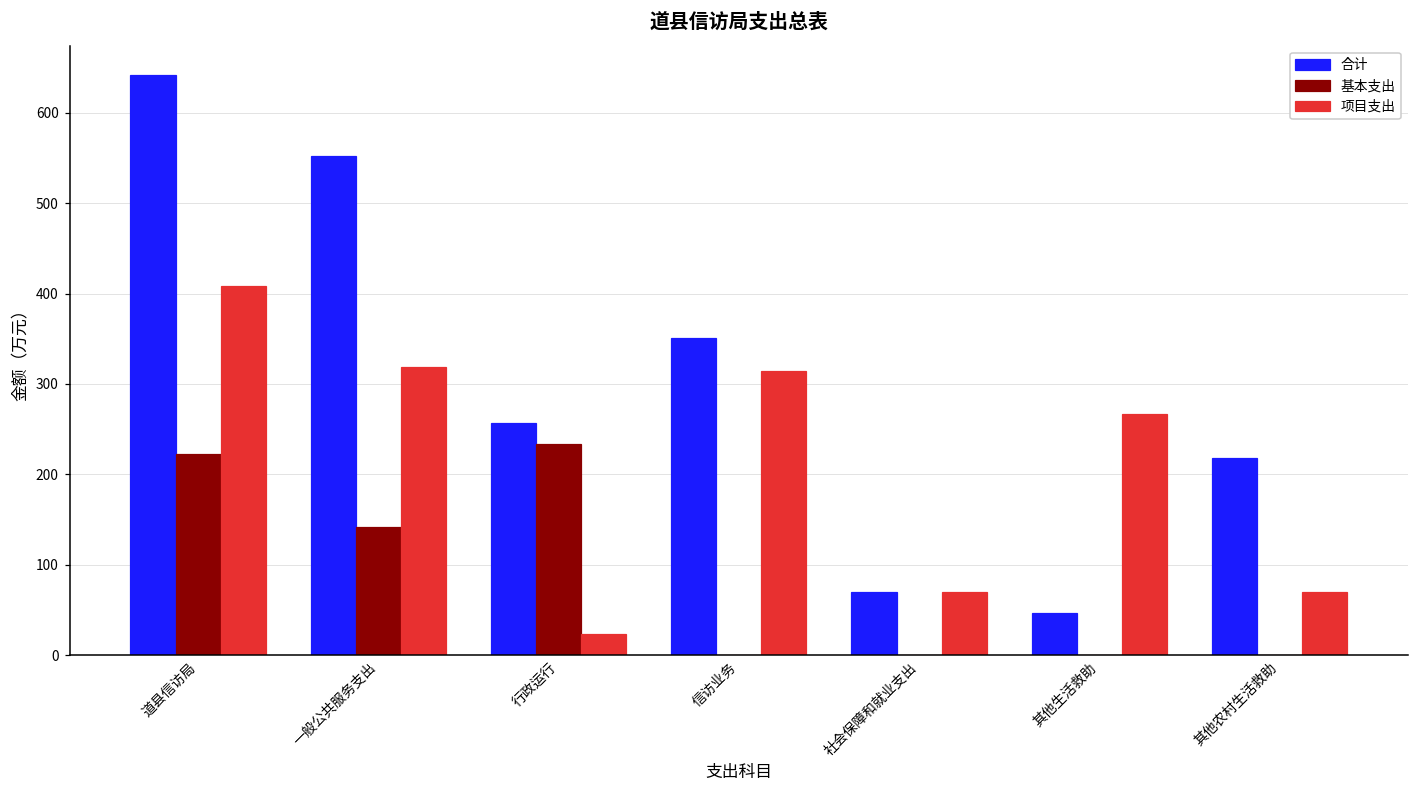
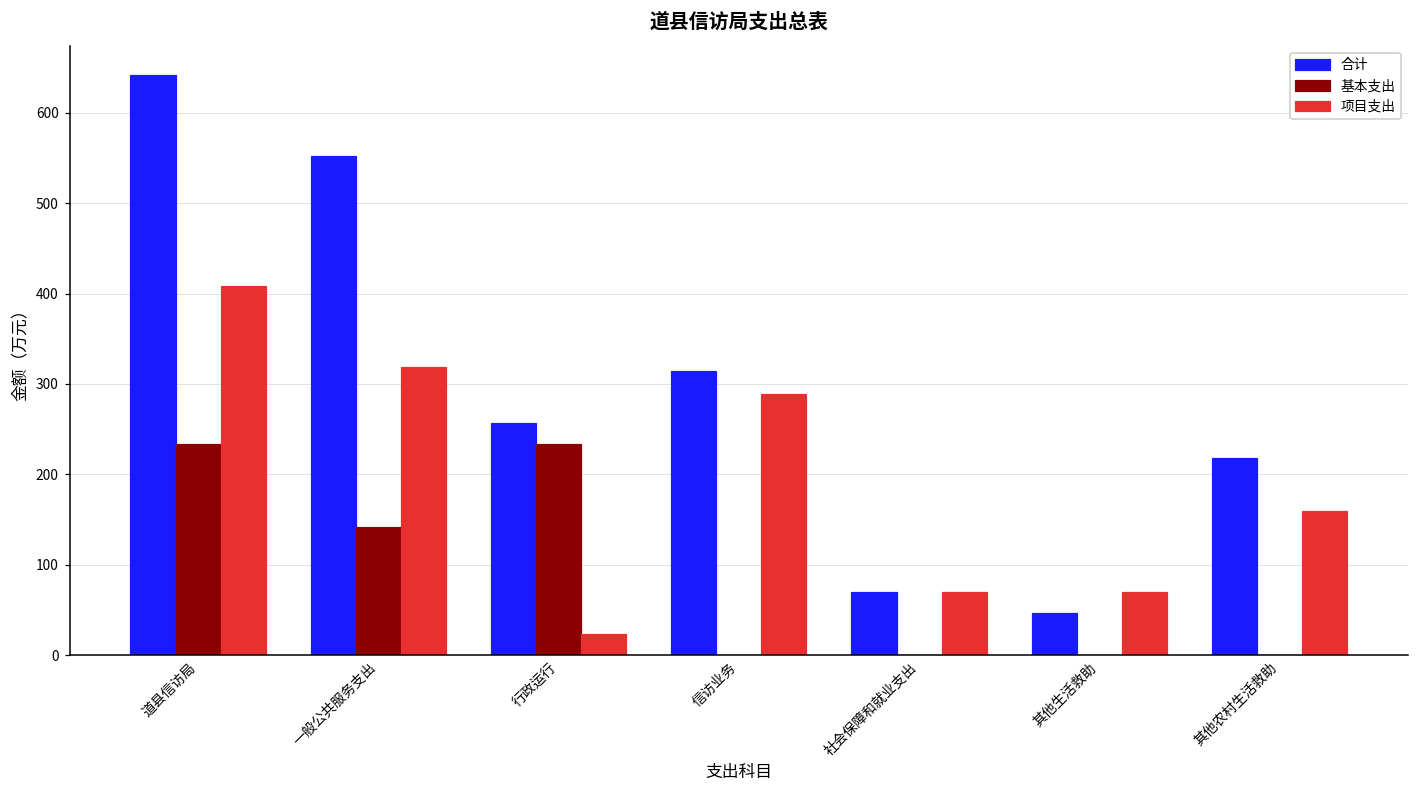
  {
    "合计": {
      "道县信访局": 640,
      "一般公共服务支出": 550,
      "行政运行": 260,
-     "信访业务": 350,
+     "信访业务": 310,
      "社会保障和就业支出": 70,
      "其他生活救助": 50,
      "其他农村生活救助": 220
    },
    "基本支出": {
-     "道县信访局": 220,
+     "道县信访局": 230,
      "一般公共服务支出": 140,
      "行政运行": 230,
      "信访业务": 0,
      "社会保障和就业支出": 0,
      "其他生活救助": 0,
      "其他农村生活救助": 0
    },
    "项目支出": {
      "道县信访局": 410,
      "一般公共服务支出": 320,
      "行政运行": 20,
-     "信访业务": 310,
+     "信访业务": 290,
      "社会保障和就业支出": 70,
-     "其他生活救助": 270,
-     "其他农村生活救助": 70
+     "其他生活救助": 70,
+     "其他农村生活救助": 160
    }
  }
